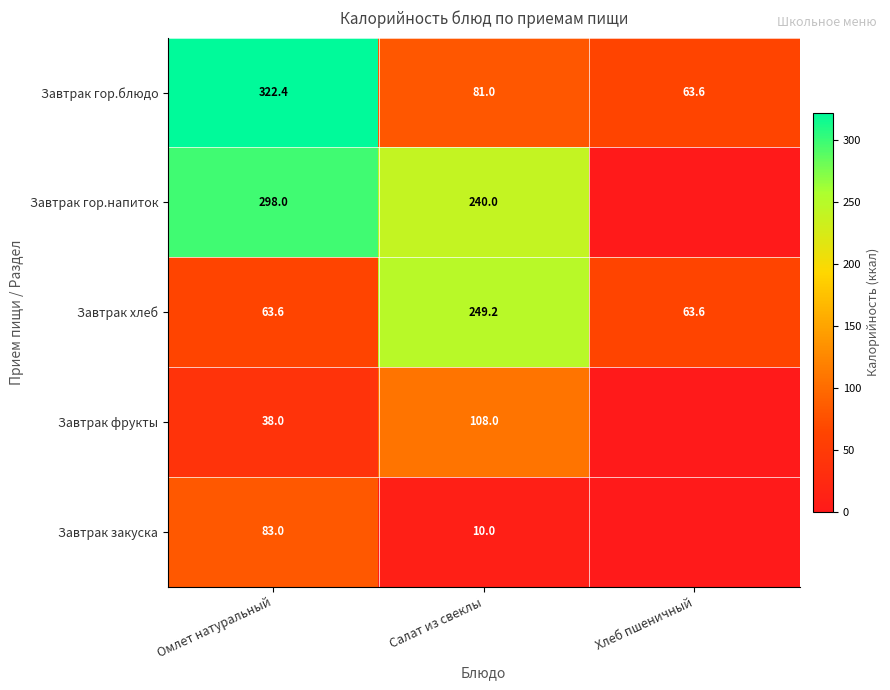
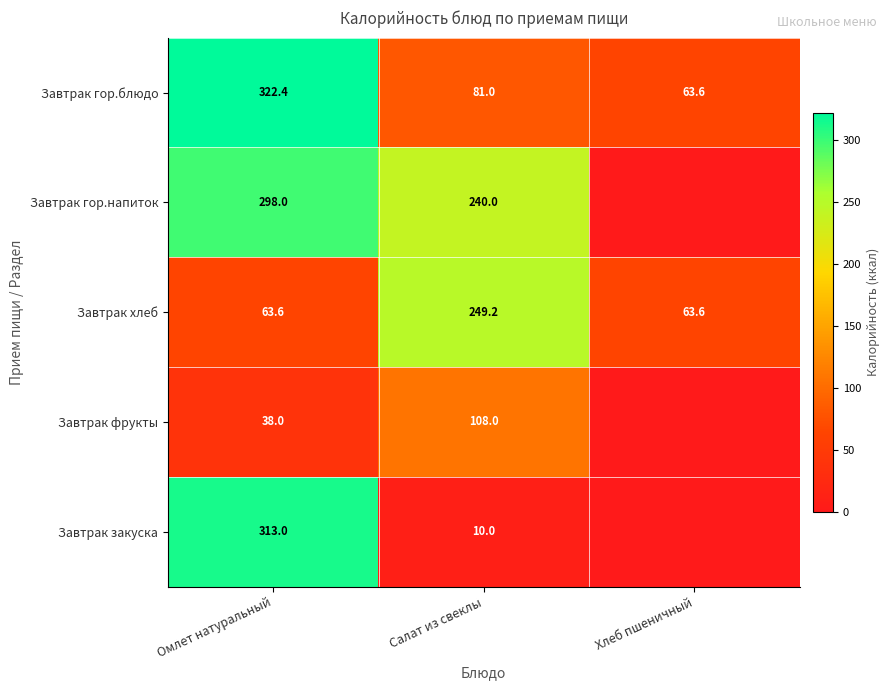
  {
    "Завтрак гор.блюдо": {
      "Омлет натуральный": 322.4,
      "Салат из свеклы": 81.0,
      "Хлеб пшеничный": 63.6
    },
    "Завтрак гор.напиток": {
      "Омлет натуральный": 298.0,
      "Салат из свеклы": 240.0
    },
    "Завтрак хлеб": {
      "Омлет натуральный": 63.6,
      "Салат из свеклы": 249.2,
      "Хлеб пшеничный": 63.6
    },
    "Завтрак фрукты": {
      "Омлет натуральный": 38.0,
      "Салат из свеклы": 108.0
    },
    "Завтрак закуска": {
-     "Омлет натуральный": 83.0,
+     "Омлет натуральный": 313.0,
      "Салат из свеклы": 10.0
    }
  }
